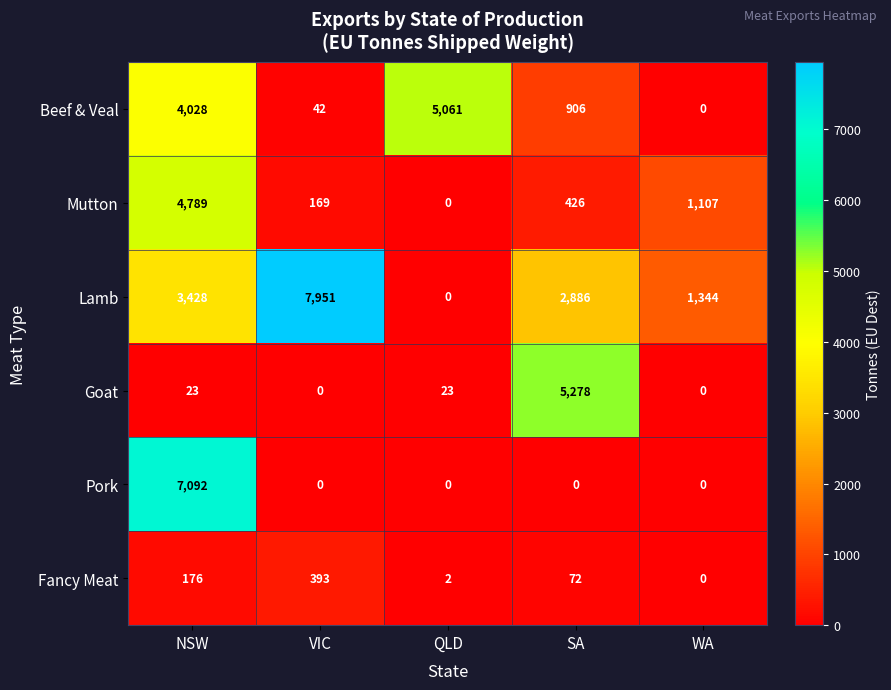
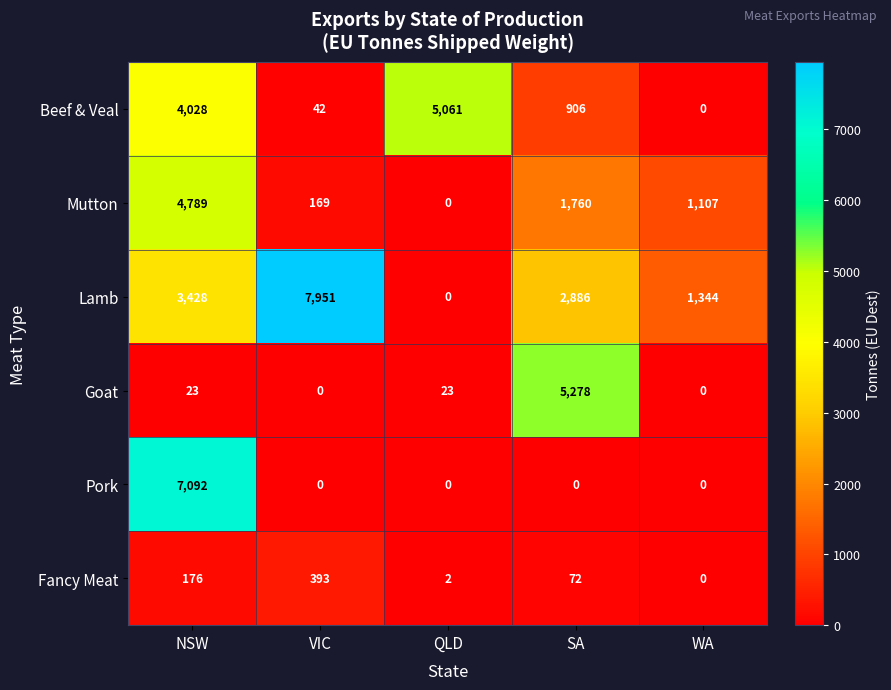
  {
    "Beef & Veal": {
      "NSW": "4,028",
      "VIC": "42",
      "QLD": "5,061",
      "SA": "906",
      "WA": "0"
    },
    "Mutton": {
      "NSW": "4,789",
      "VIC": "169",
      "QLD": "0",
-     "SA": "426",
+     "SA": "1,760",
      "WA": "1,107"
    },
    "Lamb": {
      "NSW": "3,428",
      "VIC": "7,951",
      "QLD": "0",
      "SA": "2,886",
      "WA": "1,344"
    },
    "Goat": {
      "NSW": "23",
      "VIC": "0",
      "QLD": "23",
      "SA": "5,278",
      "WA": "0"
    },
    "Pork": {
      "NSW": "7,092",
      "VIC": "0",
      "QLD": "0",
      "SA": "0",
      "WA": "0"
    },
    "Fancy Meat": {
      "NSW": "176",
      "VIC": "393",
      "QLD": "2",
      "SA": "72",
      "WA": "0"
    }
  }
